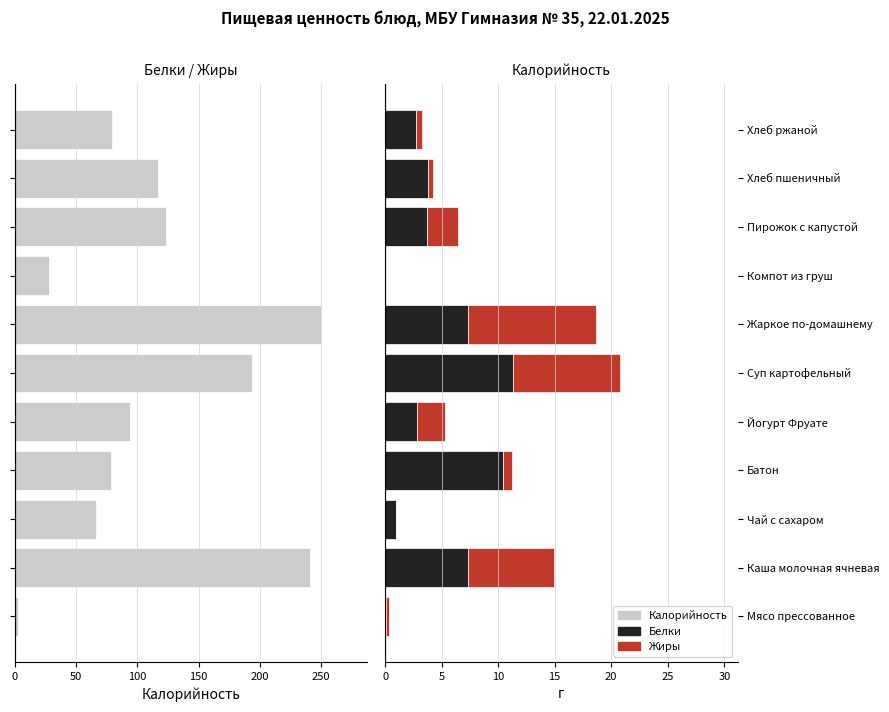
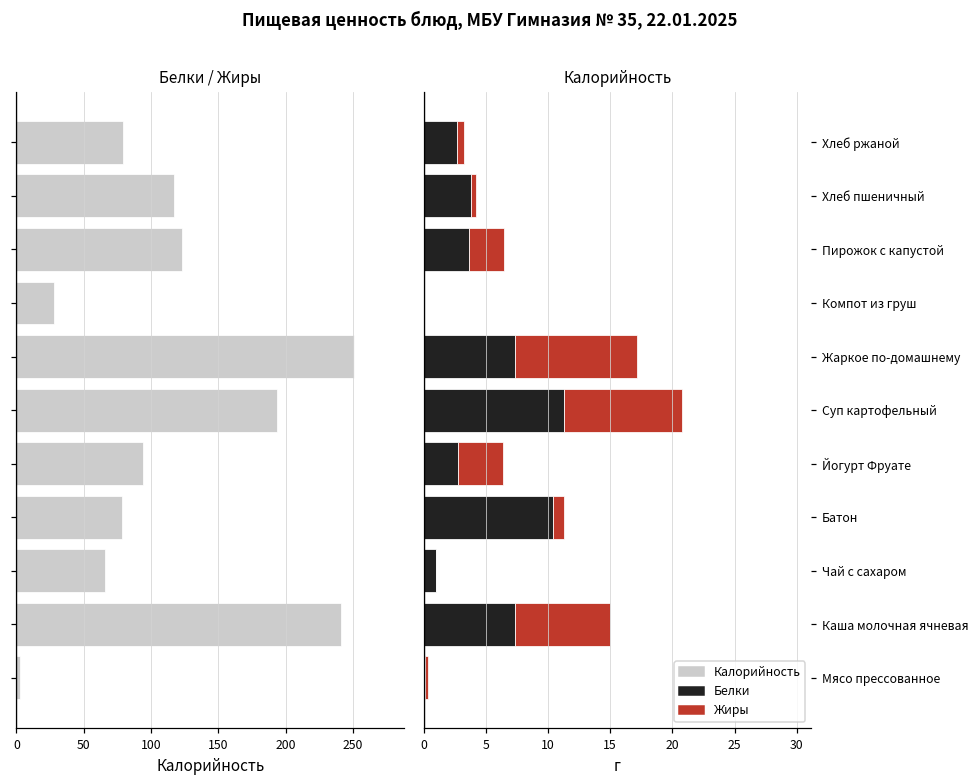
  {
    "Калорийность": {
      "Белки": {
        "Хлеб ржаной": 2.7,
        "Хлеб пшеничный": 3.8,
        "Пирожок с капустой": 3.7,
        "Жаркое по-домашнему": 7.4,
        "Суп картофельный": 11.3,
        "Йогурт Фруате": 2.8,
        "Батон": 10.4,
        "Чай с сахаром": 1.0,
        "Каша молочная ячневая": 7.3
      },
      "Жиры": {
        "Хлеб ржаной": 0.5,
        "Хлеб пшеничный": 0.4,
        "Пирожок с капустой": 2.8,
-       "Жаркое по-домашнему": 11.3,
+       "Жаркое по-домашнему": 9.8,
        "Суп картофельный": 9.5,
-       "Йогурт Фруате": 2.5,
+       "Йогурт Фруате": 3.6,
        "Батон": 0.9,
        "Чай с сахаром": 0.0,
        "Каша молочная ячневая": 7.7
      }
    }
  }
